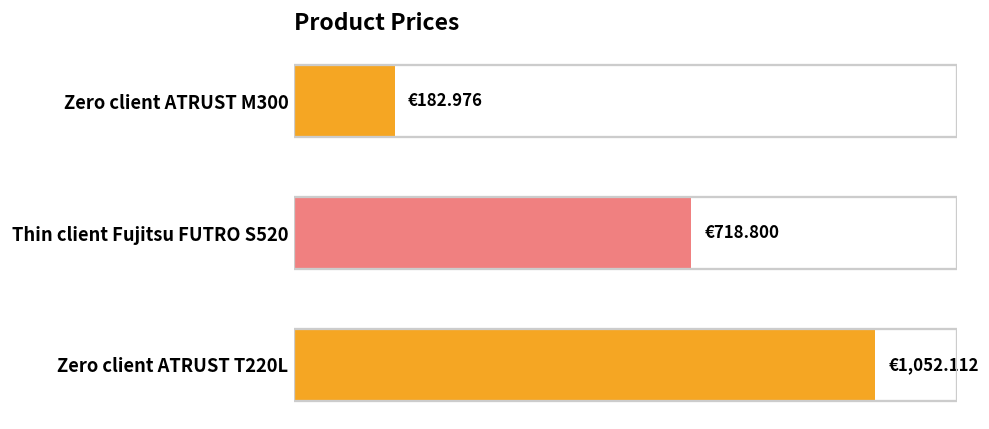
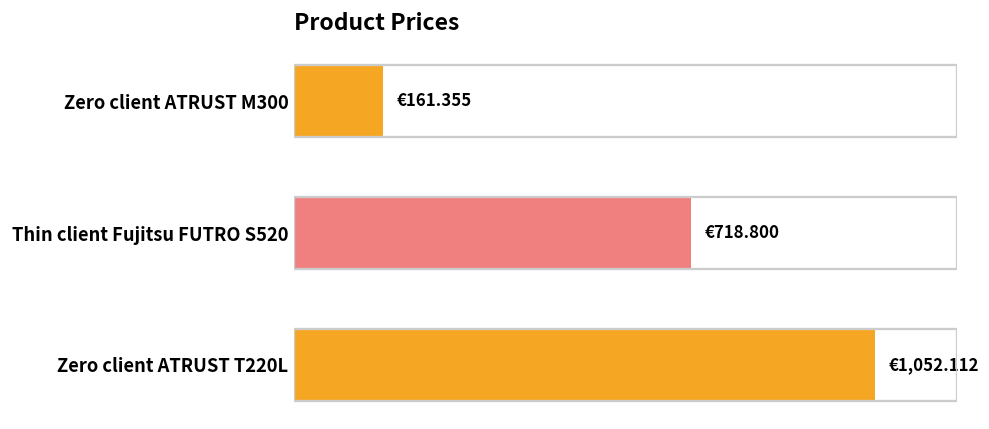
  {
-   "Zero client ATRUST M300": "€182.976",
+   "Zero client ATRUST M300": "€161.355",
    "Thin client Fujitsu FUTRO S520": "€718.800",
    "Zero client ATRUST T220L": "€1,052.112"
  }
